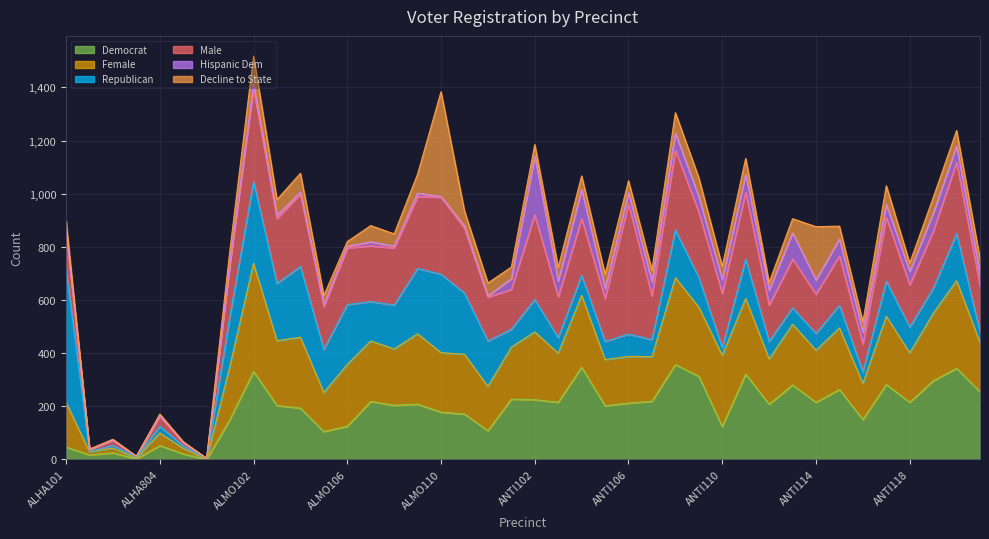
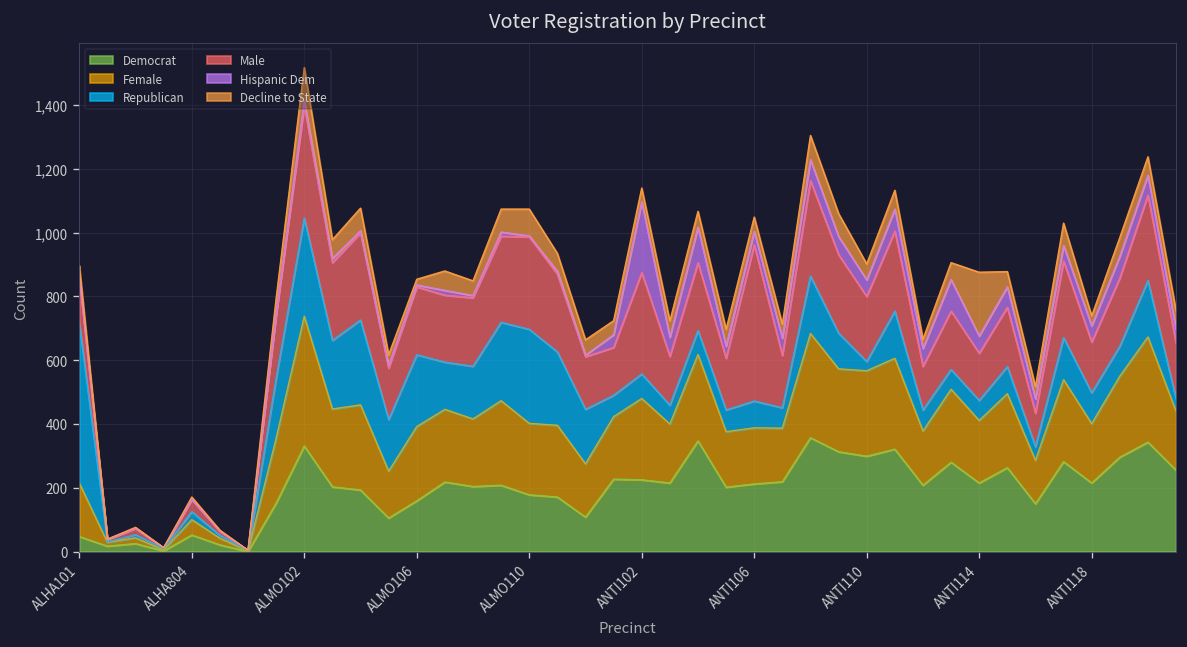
  {
    "Democrat": {
      "ALHA101": 50,
      "ALHA804": 50,
      "ALMO102": 330,
-     "ALMO106": 130,
+     "ALMO106": 160,
      "ALMO110": 180,
      "ANTI102": 230,
      "ANTI106": 210,
-     "ANTI110": 120,
+     "ANTI110": 300,
      "ANTI114": 220,
      "ANTI118": 220
    },
    "Female": {
      "ALHA101": 170,
      "ALHA804": 50,
      "ALMO102": 410,
      "ALMO106": 230,
      "ALMO110": 220,
      "ANTI102": 260,
      "ANTI106": 180,
      "ANTI110": 270,
      "ANTI114": 200,
      "ANTI118": 190
    },
    "Republican": {
      "ALHA101": 500,
      "ALHA804": 30,
      "ALMO102": 310,
      "ALMO106": 230,
      "ALMO110": 300,
-     "ANTI102": 120,
+     "ANTI102": 80,
      "ANTI106": 80,
      "ANTI110": 30,
      "ANTI114": 60,
      "ANTI118": 100
    },
    "Male": {
      "ANTI102": 320,
      "ANTI106": 490,
      "ANTI110": 200,
      "ANTI114": 150,
      "ANTI118": 160
    },
    "Hispanic Dem": {
      "ANTI102": 220,
      "ANTI106": 40,
      "ANTI110": 50,
      "ANTI114": 50,
      "ANTI118": 50
    },
    "Decline to State": {
      "ALHA101": 30,
      "ALMO106": 20,
-     "ALMO110": 390,
+     "ALMO110": 80,
      "ANTI102": 40,
      "ANTI106": 50,
      "ANTI110": 50,
      "ANTI114": 200,
      "ANTI118": 30
    }
  }
